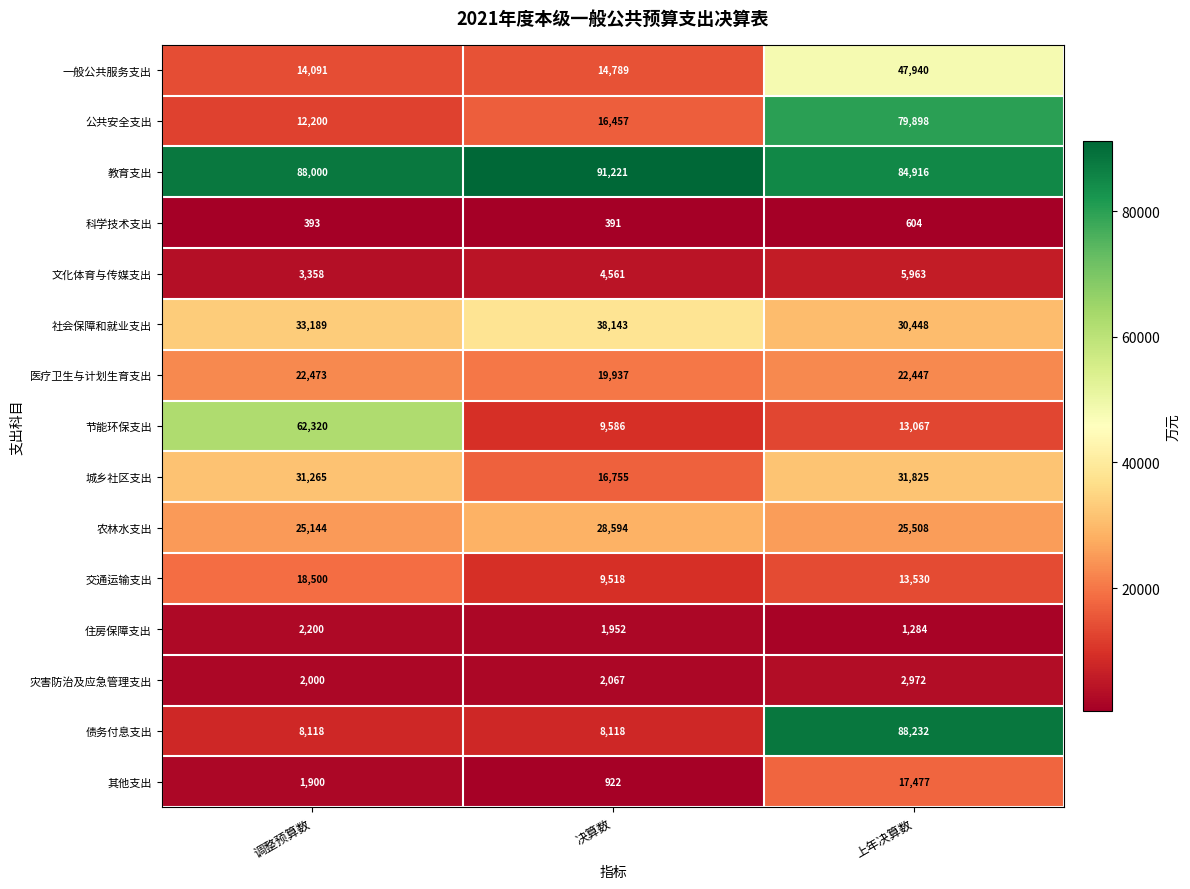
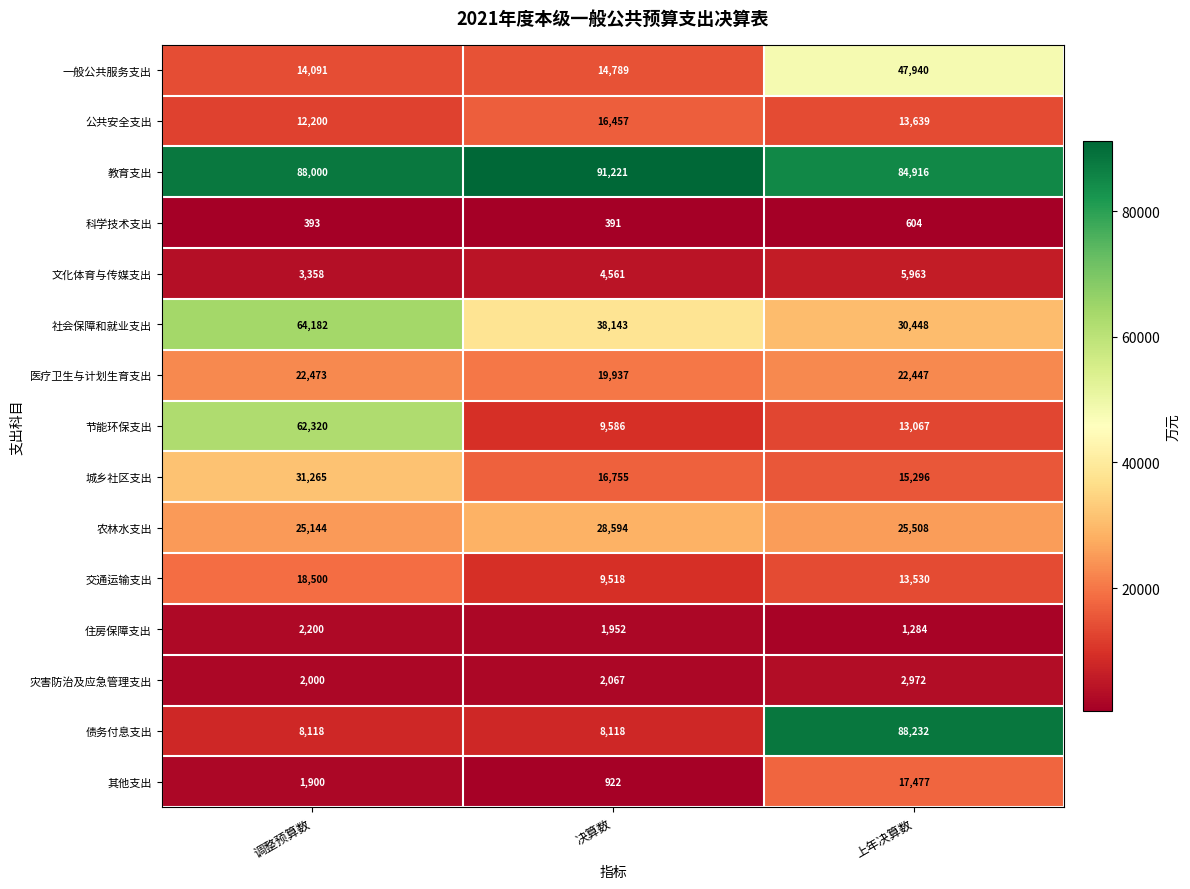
  {
    "一般公共服务支出": {
      "调整预算数": "14,091",
      "决算数": "14,789",
      "上年决算数": "47,940"
    },
    "公共安全支出": {
      "调整预算数": "12,200",
      "决算数": "16,457",
-     "上年决算数": "79,898"
+     "上年决算数": "13,639"
    },
    "教育支出": {
      "调整预算数": "88,000",
      "决算数": "91,221",
      "上年决算数": "84,916"
    },
    "科学技术支出": {
      "调整预算数": "393",
      "决算数": "391",
      "上年决算数": "604"
    },
    "文化体育与传媒支出": {
      "调整预算数": "3,358",
      "决算数": "4,561",
      "上年决算数": "5,963"
    },
    "社会保障和就业支出": {
-     "调整预算数": "33,189",
+     "调整预算数": "64,182",
      "决算数": "38,143",
      "上年决算数": "30,448"
    },
    "医疗卫生与计划生育支出": {
      "调整预算数": "22,473",
      "决算数": "19,937",
      "上年决算数": "22,447"
    },
    "节能环保支出": {
      "调整预算数": "62,320",
      "决算数": "9,586",
      "上年决算数": "13,067"
    },
    "城乡社区支出": {
      "调整预算数": "31,265",
      "决算数": "16,755",
-     "上年决算数": "31,825"
+     "上年决算数": "15,296"
    },
    "农林水支出": {
      "调整预算数": "25,144",
      "决算数": "28,594",
      "上年决算数": "25,508"
    },
    "交通运输支出": {
      "调整预算数": "18,500",
      "决算数": "9,518",
      "上年决算数": "13,530"
    },
    "住房保障支出": {
      "调整预算数": "2,200",
      "决算数": "1,952",
      "上年决算数": "1,284"
    },
    "灾害防治及应急管理支出": {
      "调整预算数": "2,000",
      "决算数": "2,067",
      "上年决算数": "2,972"
    },
    "债务付息支出": {
      "调整预算数": "8,118",
      "决算数": "8,118",
      "上年决算数": "88,232"
    },
    "其他支出": {
      "调整预算数": "1,900",
      "决算数": "922",
      "上年决算数": "17,477"
    }
  }
